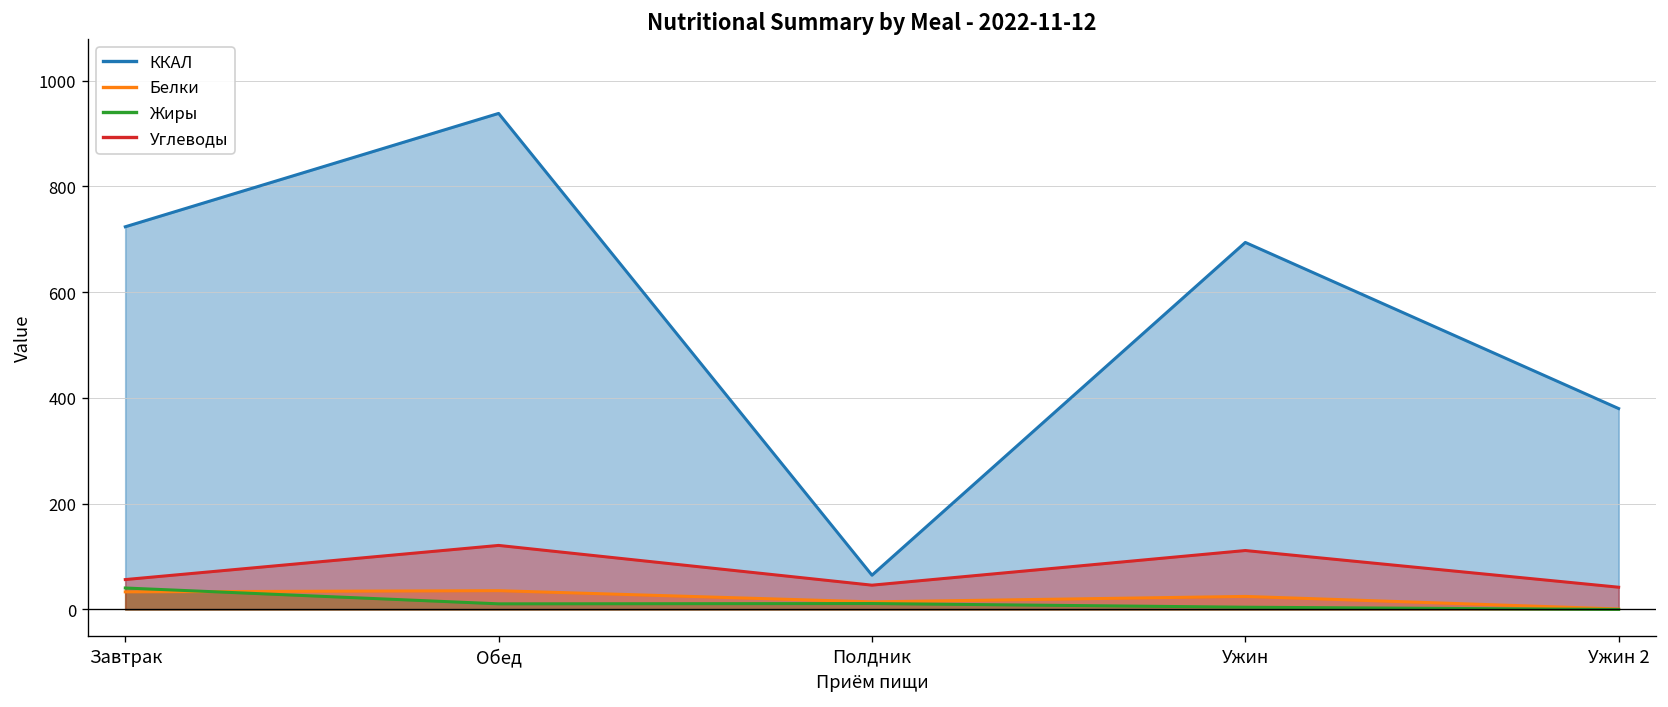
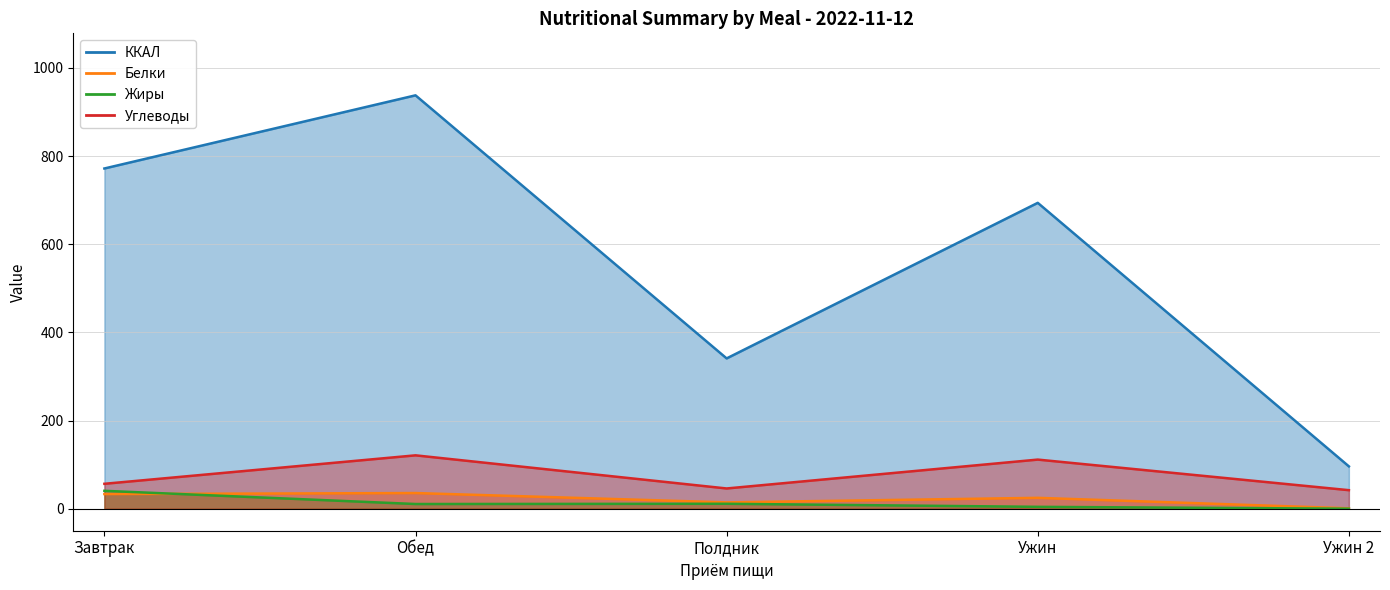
  {
    "ККАЛ": {
-     "Завтрак": 720,
+     "Завтрак": 770,
      "Обед": 940,
-     "Полдник": 60,
+     "Полдник": 340,
      "Ужин": 690,
-     "Ужин 2": 380
+     "Ужин 2": 100
    },
    "Жиры": {
      "Завтрак": 40,
      "Обед": 10,
      "Ужин": 0
    }
  }
